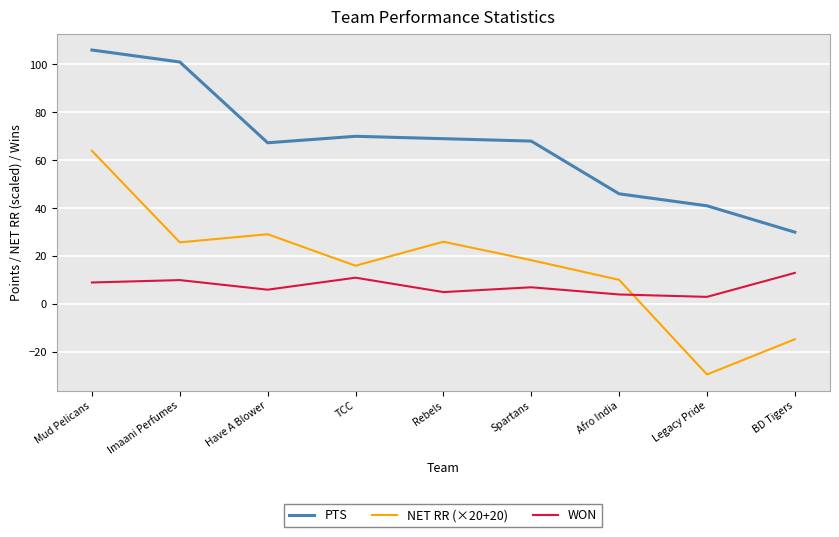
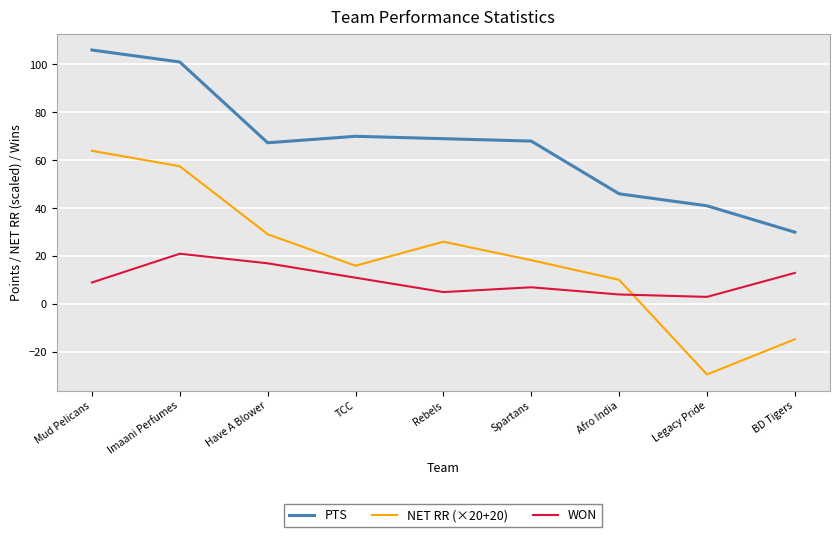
  {
    "PTS": {
      "Mud Pelicans": 106,
      "Imaani Perfumes": 101,
      "Have A Blower": 67,
      "TCC": 70,
      "Rebels": 69,
      "Spartans": 68,
      "Afro India": 46,
      "Legacy Pride": 41,
      "BD Tigers": 30
    },
    "NET RR (×20+20)": {
      "Mud Pelicans": 64,
-     "Imaani Perfumes": 26,
+     "Imaani Perfumes": 57,
      "Have A Blower": 29,
      "TCC": 16,
      "Rebels": 26,
      "Spartans": 18,
      "Afro India": 10,
      "Legacy Pride": -29,
      "BD Tigers": -15
    },
    "WON": {
      "Mud Pelicans": 9,
-     "Imaani Perfumes": 10,
-     "Have A Blower": 6,
+     "Imaani Perfumes": 21,
+     "Have A Blower": 17,
      "TCC": 11,
      "Rebels": 5,
      "Spartans": 7,
      "Afro India": 4,
      "Legacy Pride": 3,
      "BD Tigers": 13
    }
  }
